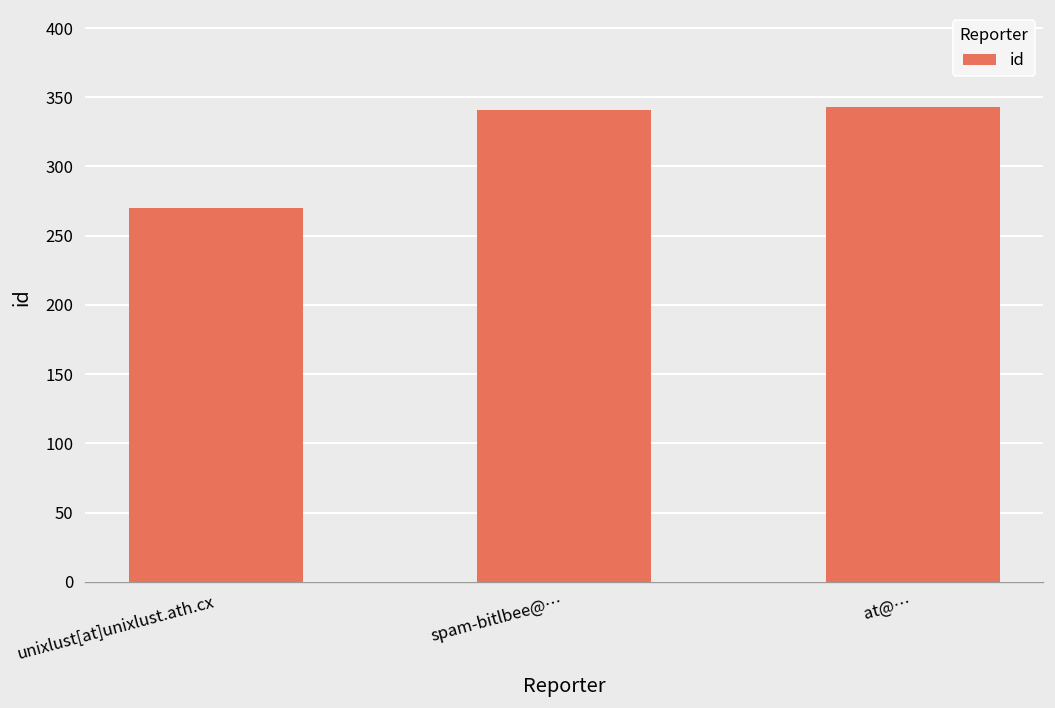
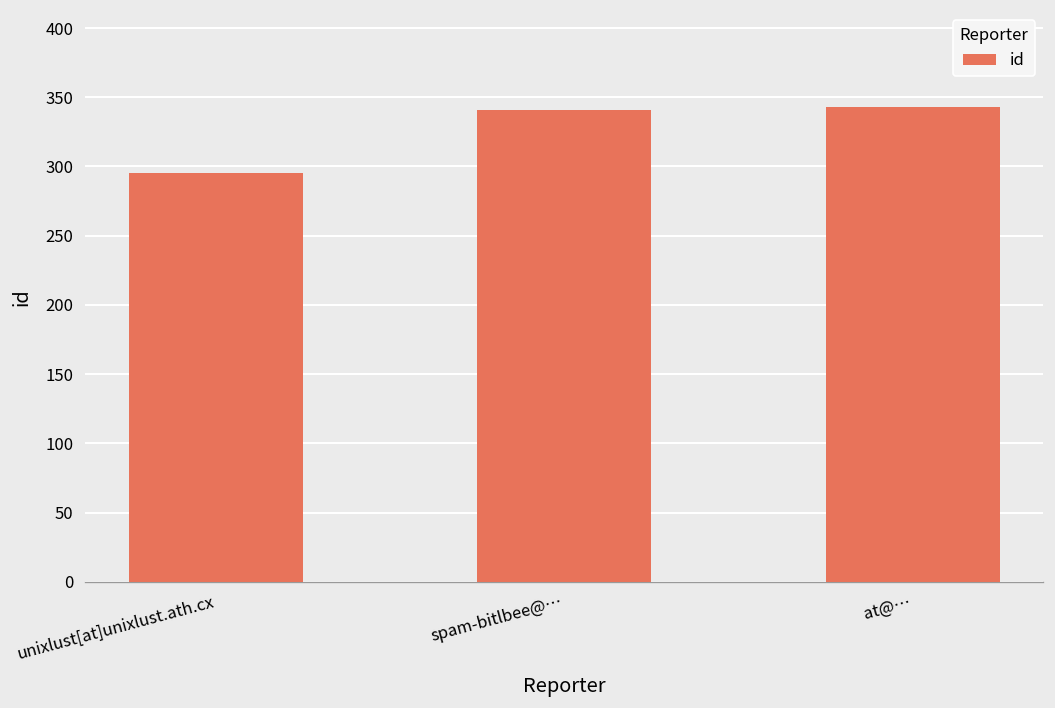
  {
-   "unixlust[at]unixlust.ath.cx": 270,
+   "unixlust[at]unixlust.ath.cx": 295,
    "spam-bitlbee@…": 341,
    "at@…": 343
  }
